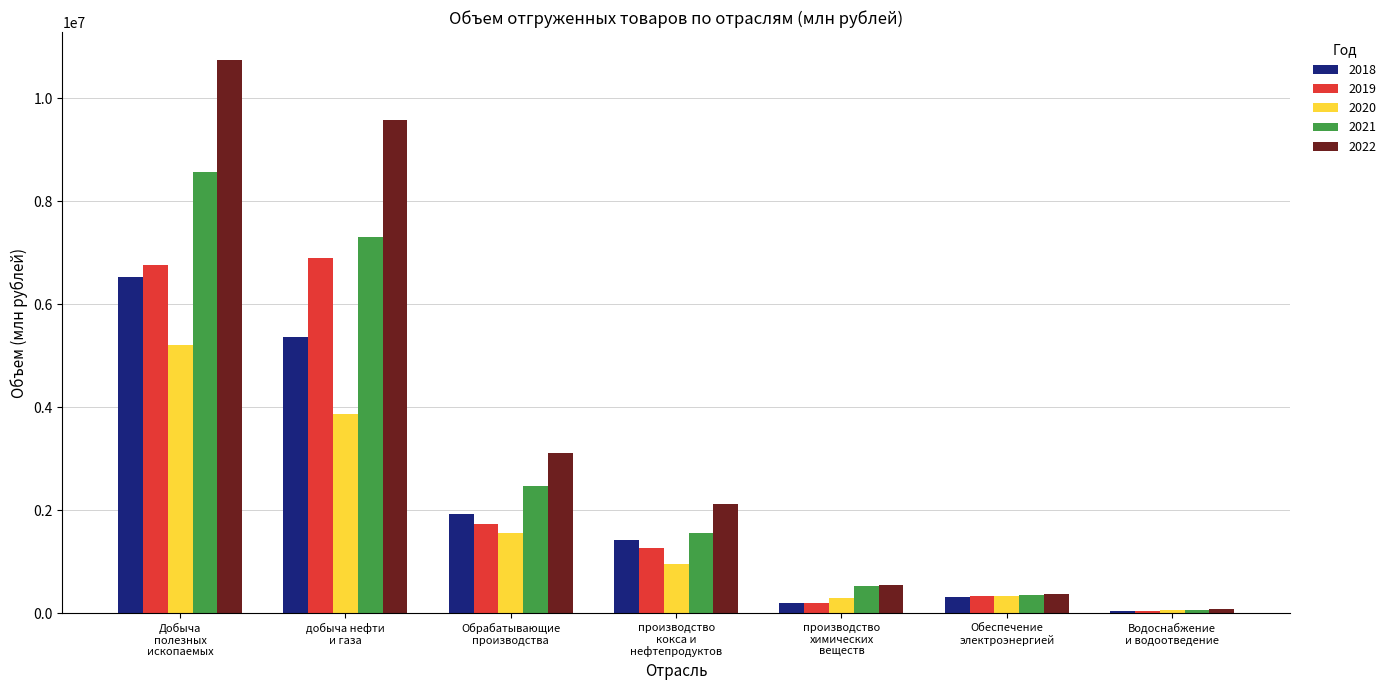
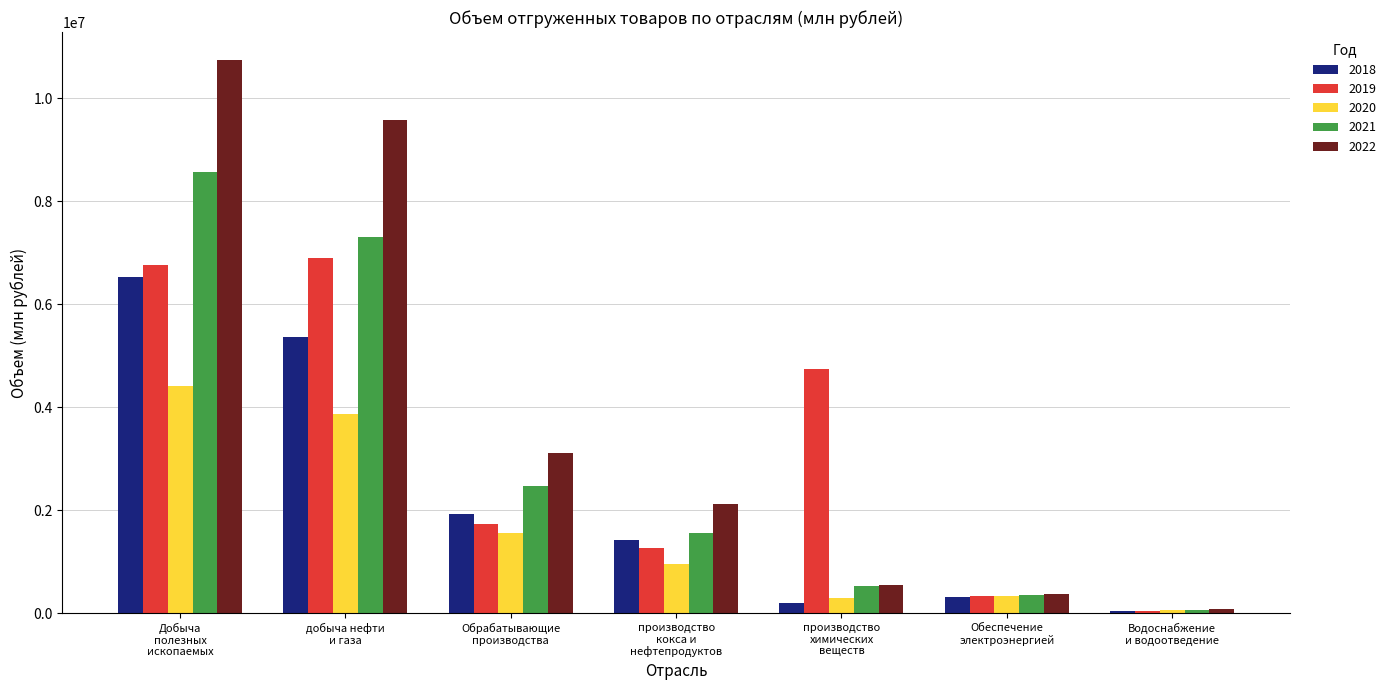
  {
    "2018": {
      "Добыча полезных ископаемых": 6500000,
      "добыча нефти и газа": 5400000,
      "Обрабатывающие производства": 1900000,
      "производство кокса и нефтепродуктов": 1400000,
      "производство химических веществ": 200000,
      "Обеспечение электроэнергией": 300000
    },
    "2019": {
      "Добыча полезных ископаемых": 6800000,
      "добыча нефти и газа": 6900000,
      "Обрабатывающие производства": 1700000,
      "производство кокса и нефтепродуктов": 1300000,
-     "производство химических веществ": 200000,
+     "производство химических веществ": 4800000,
      "Обеспечение электроэнергией": 300000
    },
    "2020": {
-     "Добыча полезных ископаемых": 5200000,
+     "Добыча полезных ископаемых": 4400000,
      "добыча нефти и газа": 3900000,
      "Обрабатывающие производства": 1600000,
      "производство кокса и нефтепродуктов": 1000000,
      "производство химических веществ": 300000,
      "Обеспечение электроэнергией": 300000,
      "Водоснабжение и водоотведение": 100000
    },
    "2021": {
      "Добыча полезных ископаемых": 8600000,
      "добыча нефти и газа": 7300000,
      "Обрабатывающие производства": 2500000,
      "производство кокса и нефтепродуктов": 1600000,
      "производство химических веществ": 500000,
      "Обеспечение электроэнергией": 400000,
      "Водоснабжение и водоотведение": 100000
    },
    "2022": {
      "Добыча полезных ископаемых": 10700000,
      "добыча нефти и газа": 9600000,
      "Обрабатывающие производства": 3100000,
      "производство кокса и нефтепродуктов": 2100000,
      "производство химических веществ": 600000,
      "Обеспечение электроэнергией": 400000,
      "Водоснабжение и водоотведение": 100000
    }
  }
